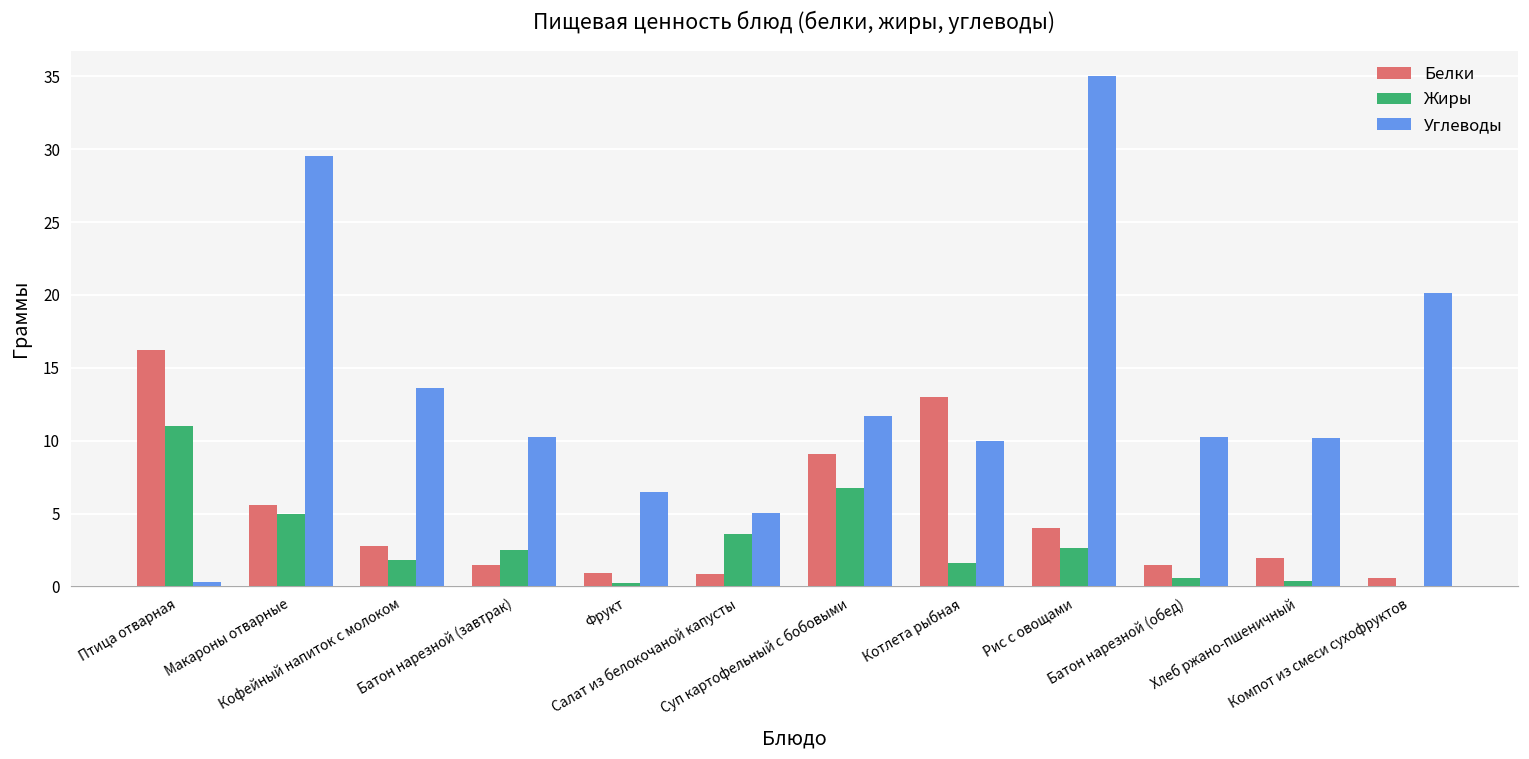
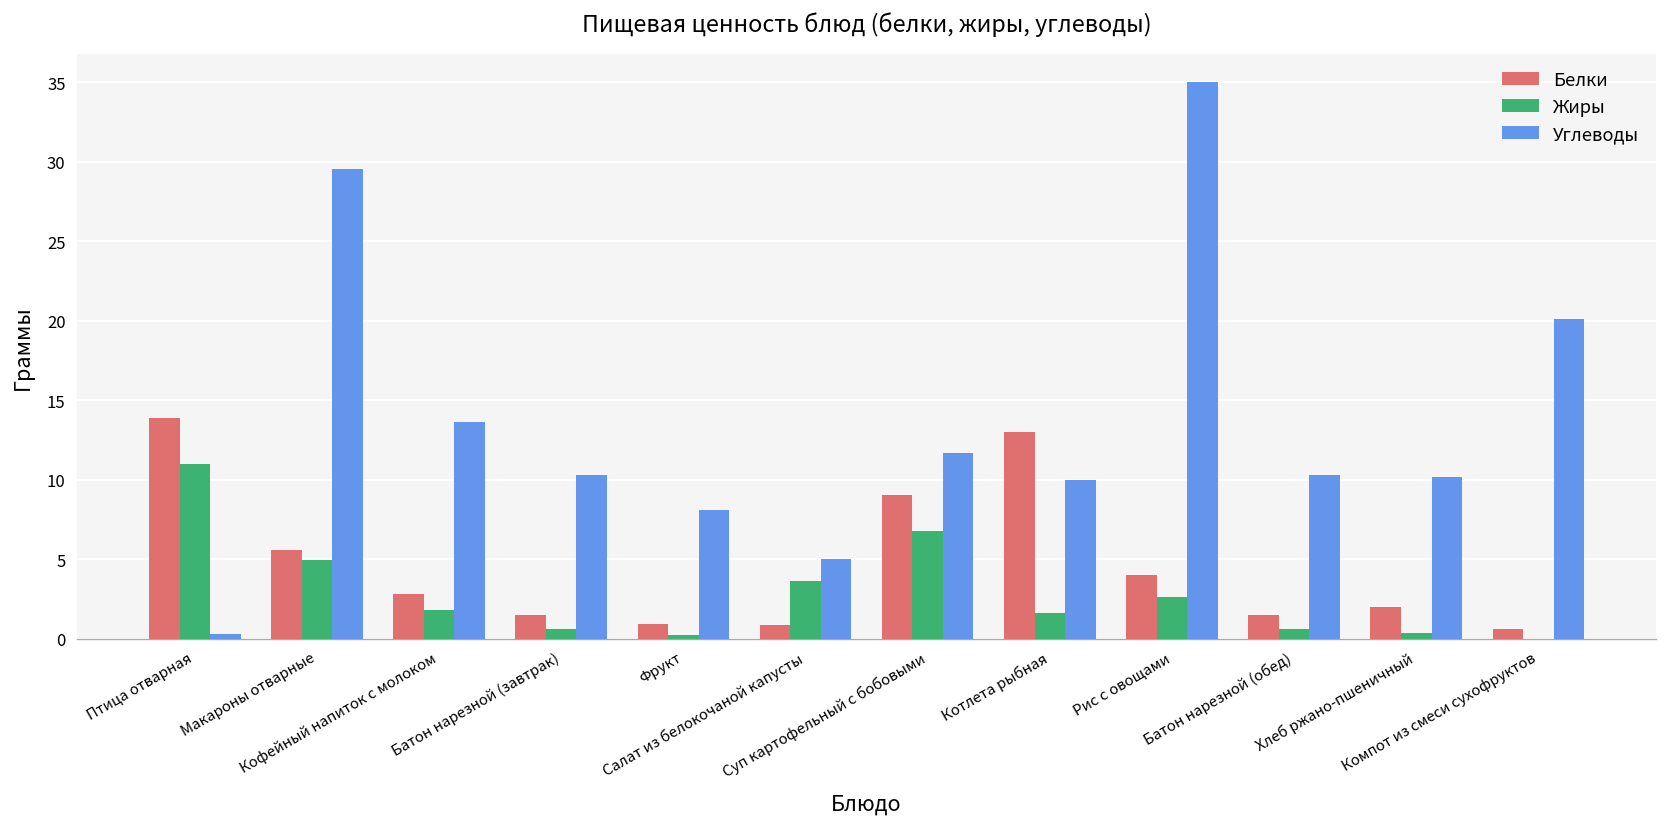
  {
    "Белки": {
-     "Птица отварная": 16.2,
+     "Птица отварная": 13.9,
      "Макароны отварные": 5.6,
      "Кофейный напиток с молоком": 2.8,
      "Батон нарезной (завтрак)": 1.5,
      "Фрукт": 0.9,
      "Салат из белокочаной капусты": 0.9,
      "Суп картофельный с бобовыми": 9.1,
      "Котлета рыбная": 13.0,
      "Рис с овощами": 4.0,
      "Батон нарезной (обед)": 1.5,
      "Хлеб ржано-пшеничный": 2.0,
      "Компот из смеси сухофруктов": 0.6
    },
    "Жиры": {
      "Птица отварная": 11.0,
      "Макароны отварные": 5.0,
      "Кофейный напиток с молоком": 1.8,
-     "Батон нарезной (завтрак)": 2.5,
+     "Батон нарезной (завтрак)": 0.6,
      "Фрукт": 0.2,
      "Салат из белокочаной капусты": 3.6,
      "Суп картофельный с бобовыми": 6.8,
      "Котлета рыбная": 1.6,
      "Рис с овощами": 2.6,
      "Батон нарезной (обед)": 0.6,
      "Хлеб ржано-пшеничный": 0.4,
      "Компот из смеси сухофруктов": 0.0
    },
    "Углеводы": {
      "Птица отварная": 0.3,
      "Макароны отварные": 29.6,
      "Кофейный напиток с молоком": 13.6,
      "Батон нарезной (завтрак)": 10.3,
-     "Фрукт": 6.5,
+     "Фрукт": 8.1,
      "Салат из белокочаной капусты": 5.0,
      "Суп картофельный с бобовыми": 11.7,
      "Котлета рыбная": 10.0,
      "Рис с овощами": 35.0,
      "Батон нарезной (обед)": 10.3,
      "Хлеб ржано-пшеничный": 10.2,
      "Компот из смеси сухофруктов": 20.1
    }
  }
